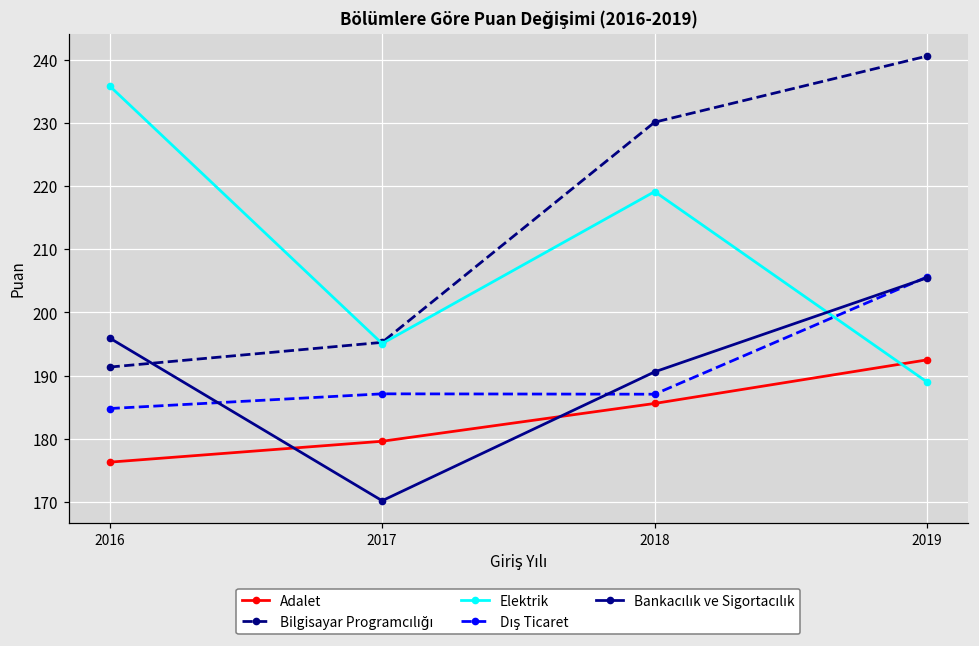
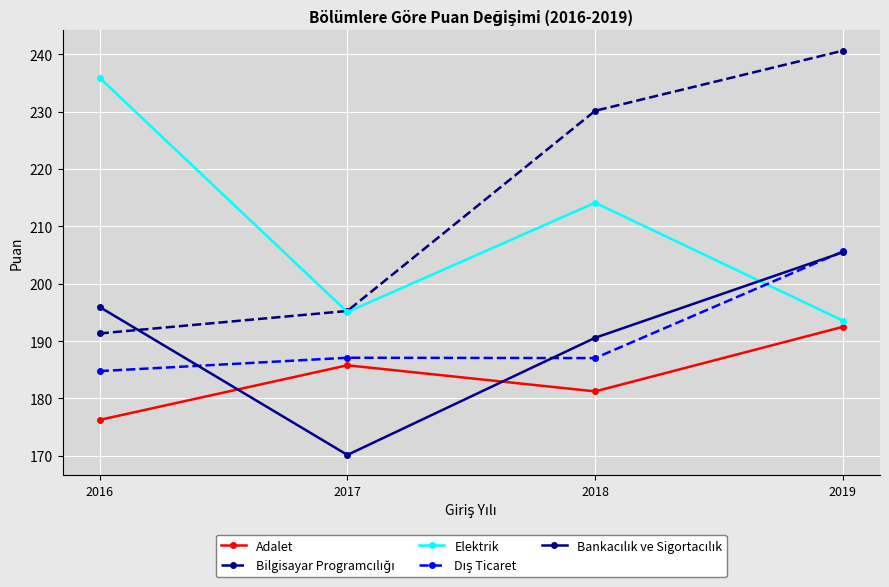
  {
    "Adalet": {
      "2016": 176,
-     "2017": 180,
-     "2018": 186,
+     "2017": 186,
+     "2018": 181,
      "2019": 192
    },
    "Elektrik": {
      "2016": 236,
-     "2018": 219,
-     "2019": 189
+     "2018": 214,
+     "2019": 194
    },
    "Dış Ticaret": {
      "2016": 185,
      "2017": 187,
      "2018": 187
    }
  }
